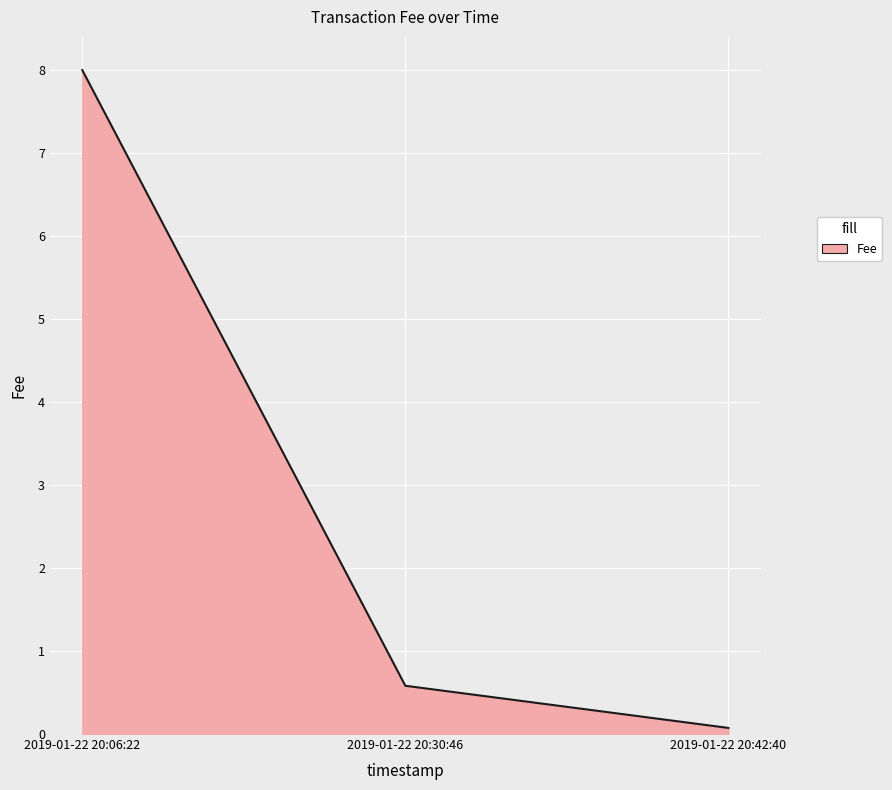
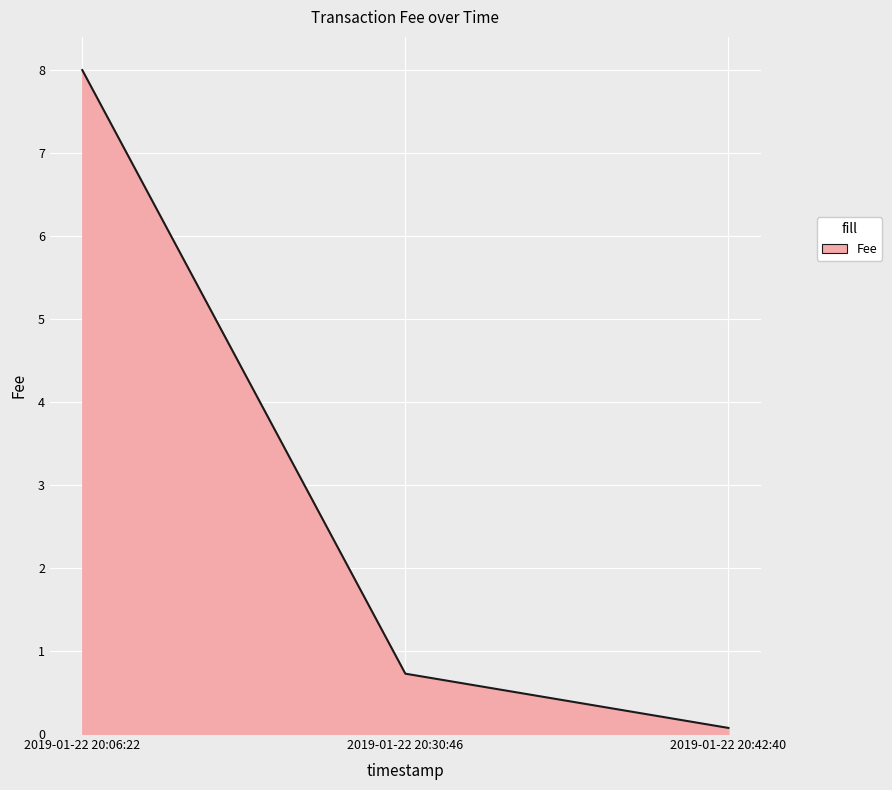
  {
    "2019-01-22 20:06:22": 8.0,
-   "2019-01-22 20:30:46": 0.6,
+   "2019-01-22 20:30:46": 0.7,
    "2019-01-22 20:42:40": 0.1
  }
